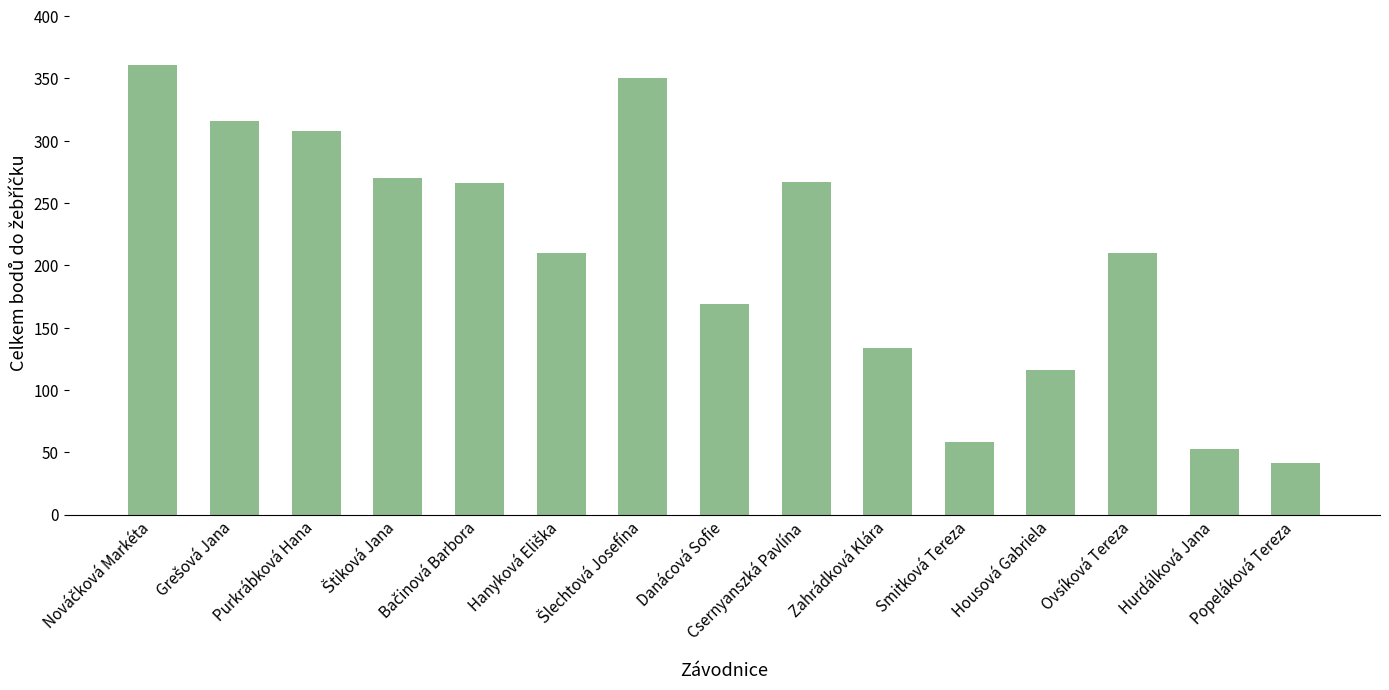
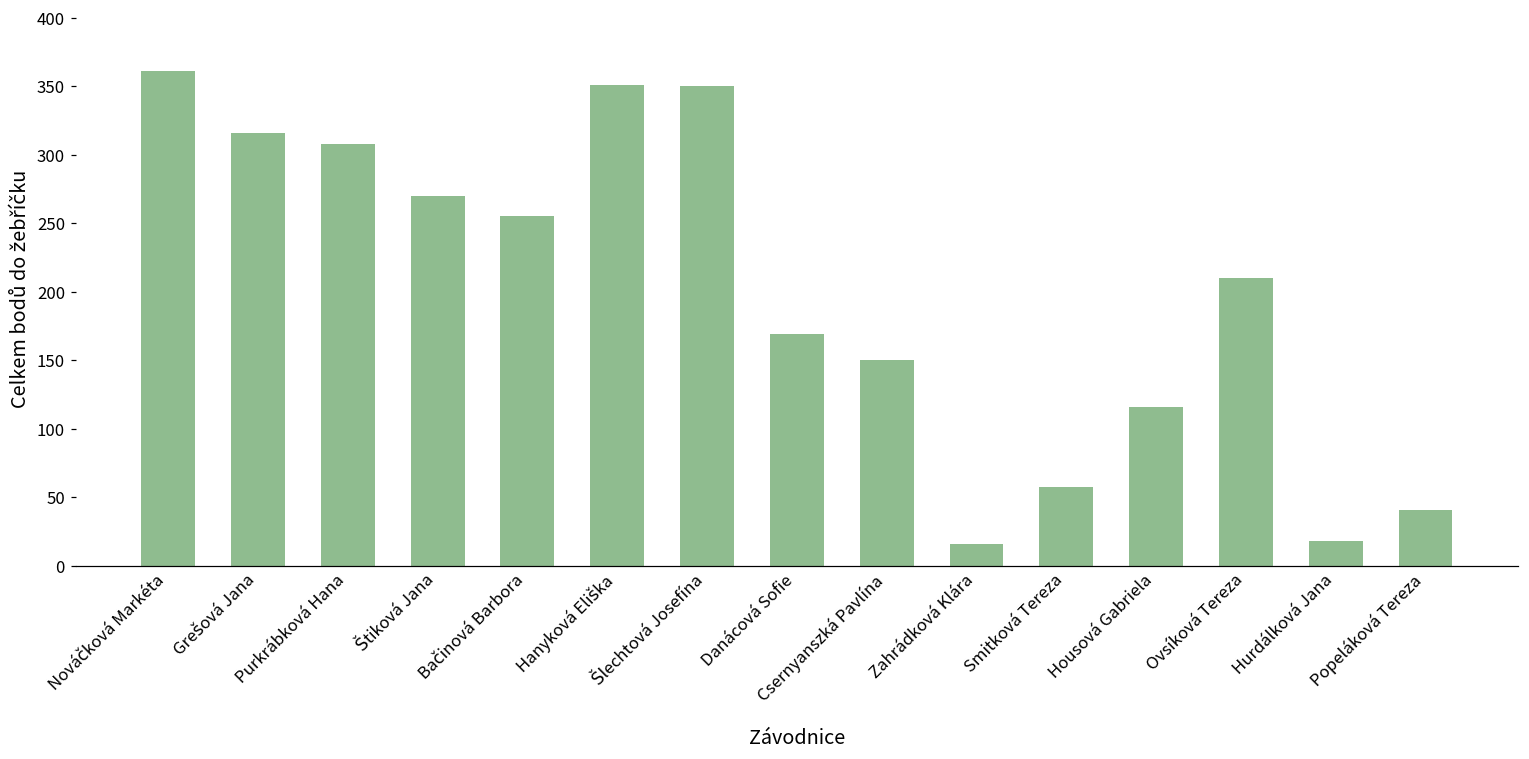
  {
    "Nováčková Markéta": 361,
    "Grešová Jana": 316,
    "Purkrábková Hana": 308,
    "Štiková Jana": 270,
-   "Bačinová Barbora": 266,
-   "Hanyková Eliška": 210,
+   "Bačinová Barbora": 255,
+   "Hanyková Eliška": 351,
    "Šlechtová Josefína": 350,
    "Danácová Sofie": 169,
-   "Csernyanszká Pavlína": 267,
-   "Zahrádková Klára": 134,
+   "Csernyanszká Pavlína": 150,
+   "Zahrádková Klára": 16,
    "Smitková Tereza": 58,
    "Housová Gabriela": 116,
    "Ovsíková Tereza": 210,
-   "Hurdálková Jana": 53,
+   "Hurdálková Jana": 18,
    "Popeláková Tereza": 41
  }
